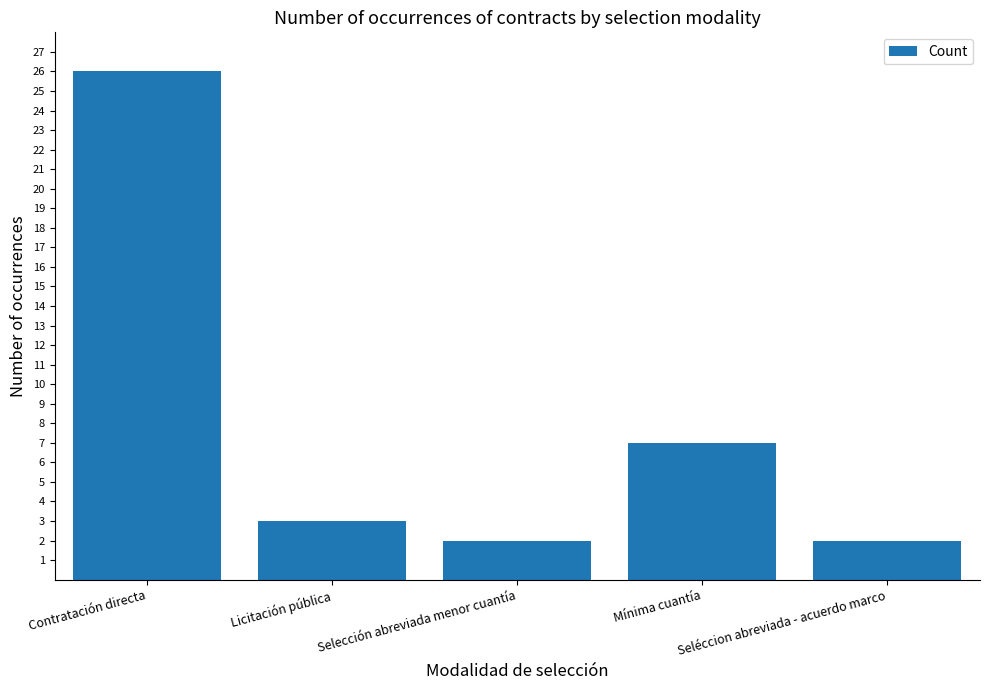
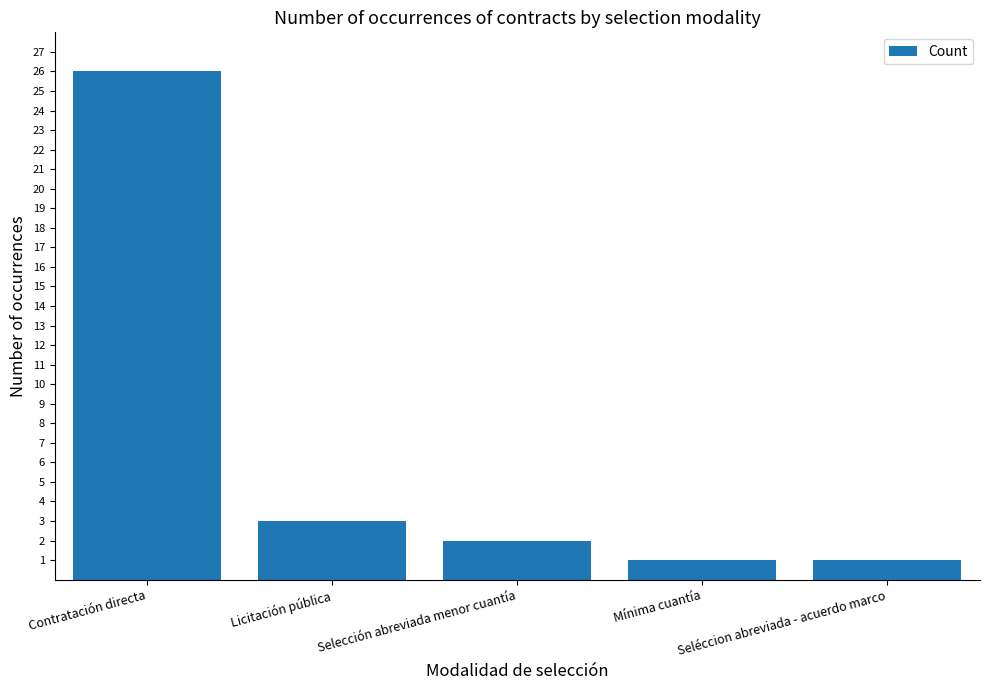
  {
    "Contratación directa": 26,
    "Licitación pública": 3,
    "Selección abreviada menor cuantía": 2,
-   "Mínima cuantía": 7,
-   "Seléccion abreviada - acuerdo marco": 2
+   "Mínima cuantía": 1,
+   "Seléccion abreviada - acuerdo marco": 1
  }
